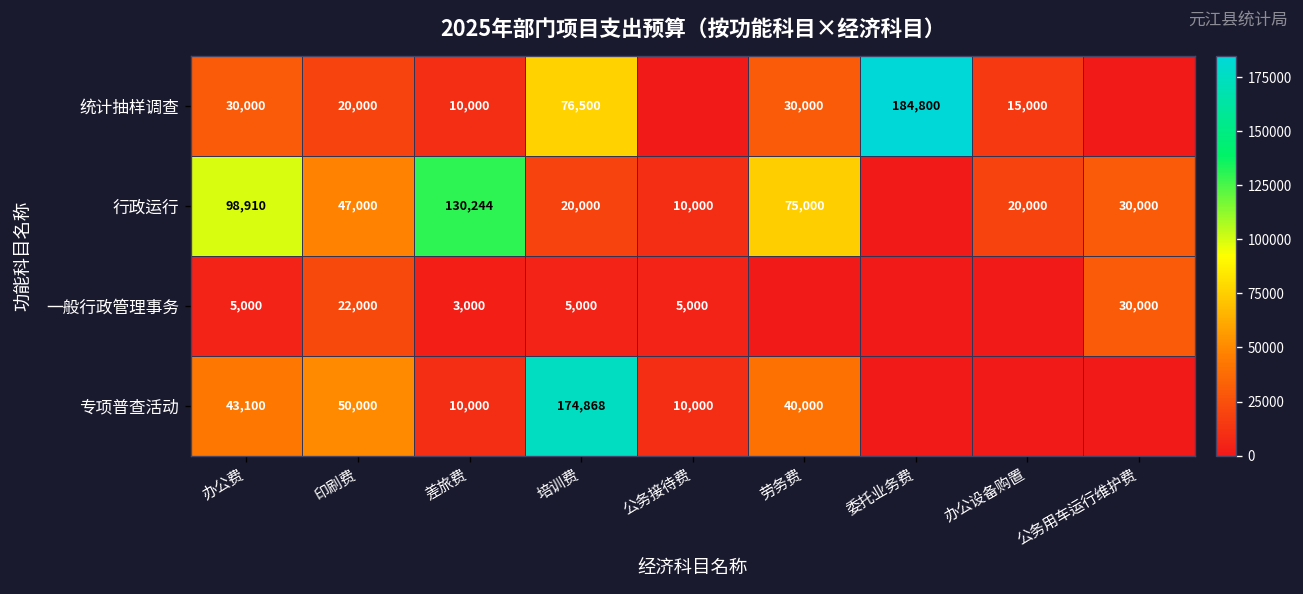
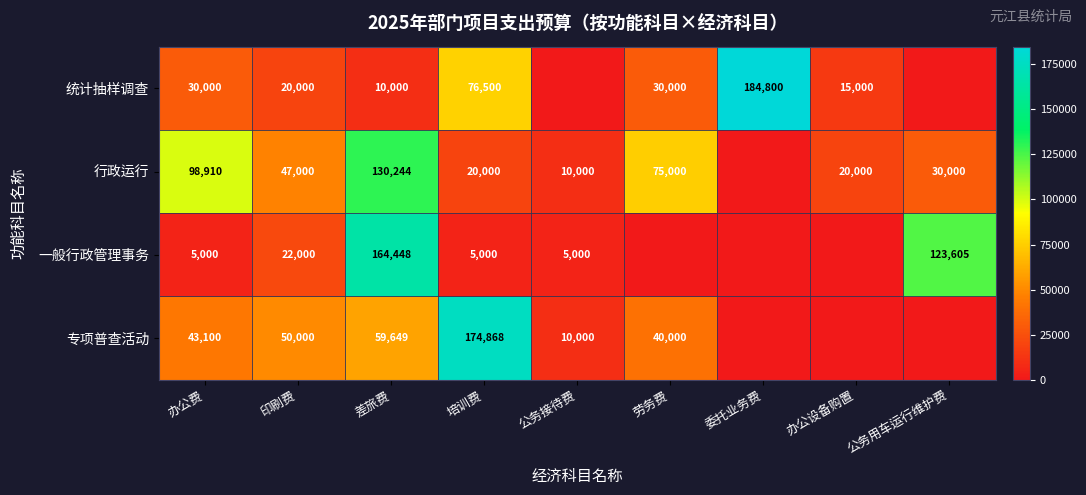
  {
    "统计抽样调查": {
      "办公费": "30,000",
      "印刷费": "20,000",
      "差旅费": "10,000",
      "培训费": "76,500",
      "劳务费": "30,000",
      "委托业务费": "184,800",
      "办公设备购置": "15,000"
    },
    "行政运行": {
      "办公费": "98,910",
      "印刷费": "47,000",
      "差旅费": "130,244",
      "培训费": "20,000",
      "公务接待费": "10,000",
      "劳务费": "75,000",
      "办公设备购置": "20,000",
      "公务用车运行维护费": "30,000"
    },
    "一般行政管理事务": {
      "办公费": "5,000",
      "印刷费": "22,000",
-     "差旅费": "3,000",
+     "差旅费": "164,448",
      "培训费": "5,000",
      "公务接待费": "5,000",
-     "公务用车运行维护费": "30,000"
+     "公务用车运行维护费": "123,605"
    },
    "专项普查活动": {
      "办公费": "43,100",
      "印刷费": "50,000",
-     "差旅费": "10,000",
+     "差旅费": "59,649",
      "培训费": "174,868",
      "公务接待费": "10,000",
      "劳务费": "40,000"
    }
  }
